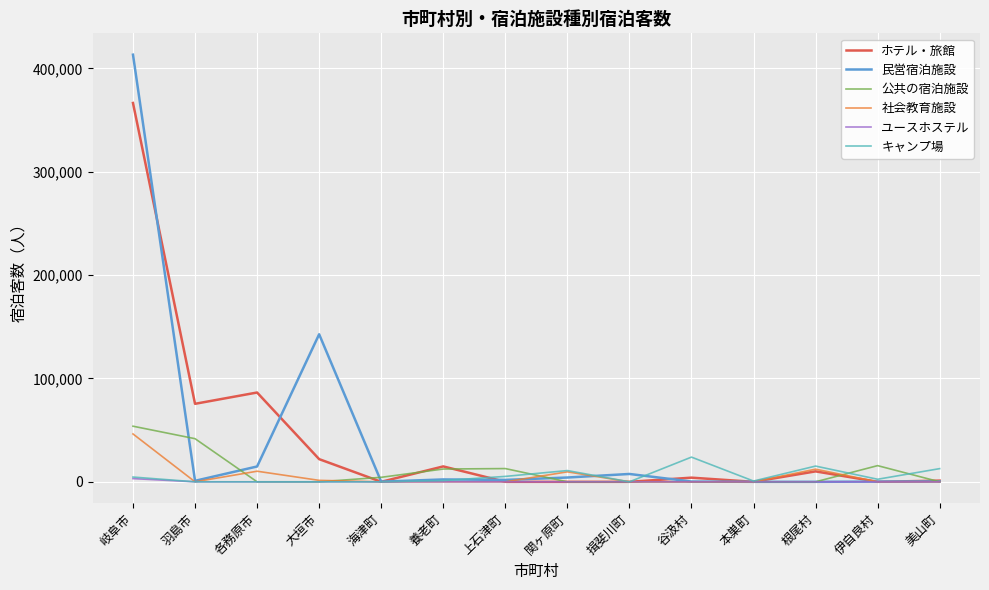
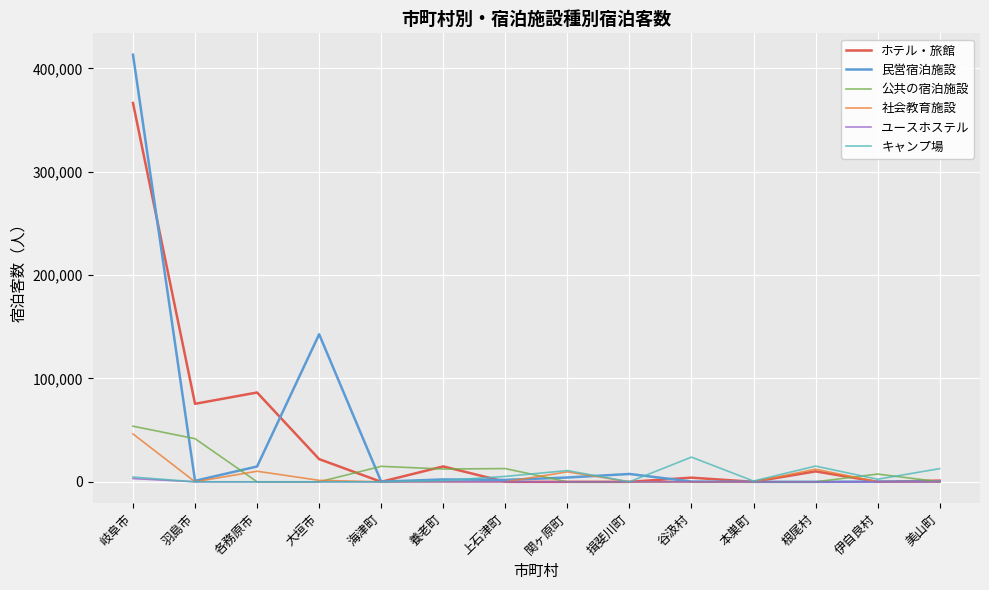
  {
    "公共の宿泊施設": {
      "岐阜市": "54,000",
      "羽島市": "42,000",
-     "海津町": "4,000",
+     "海津町": "15,000",
      "養老町": "12,000",
      "上石津町": "13,000",
-     "伊自良村": "16,000"
+     "伊自良村": "8,000"
    }
  }
